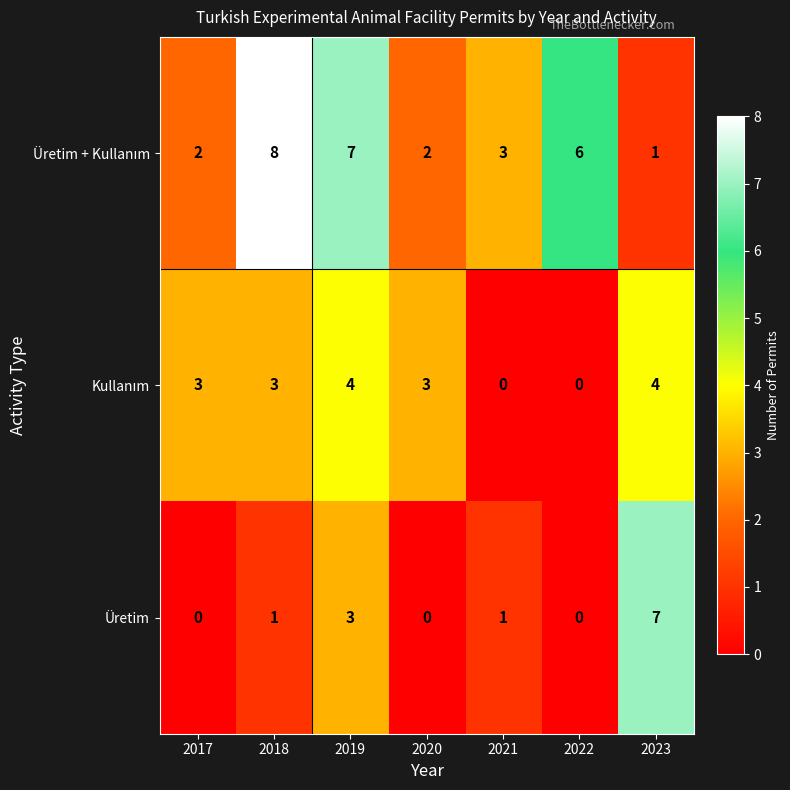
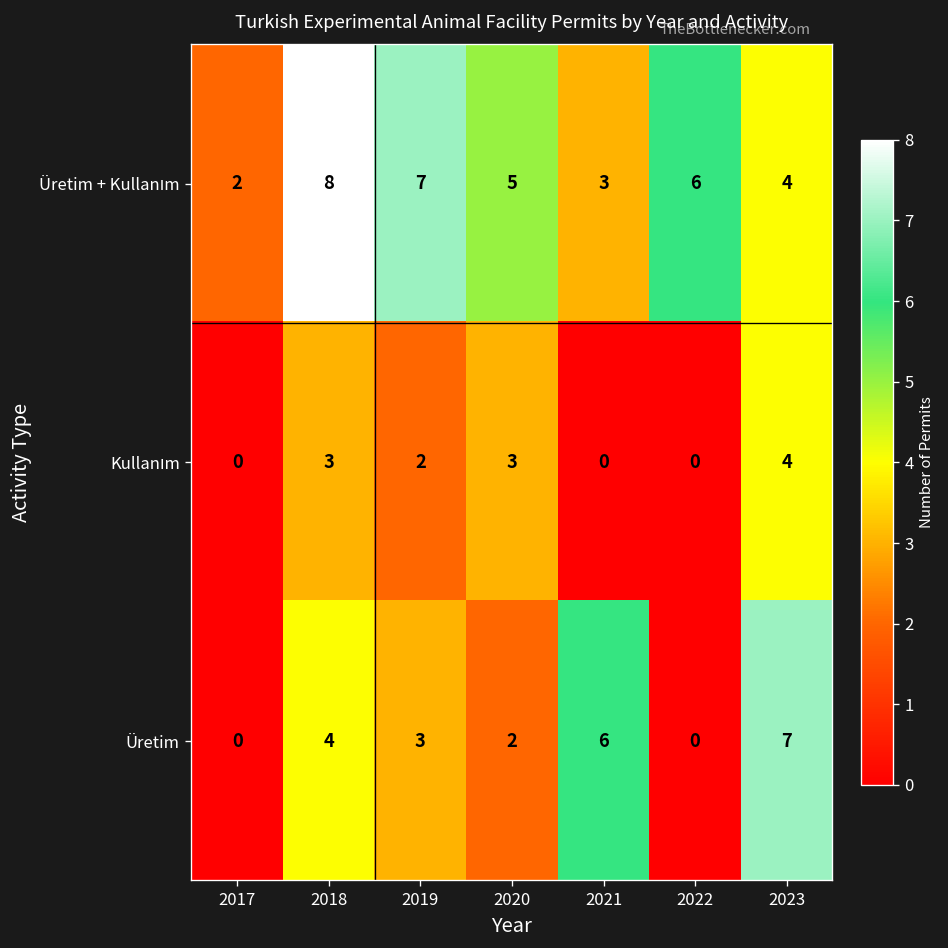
  {
    "Üretim + Kullanım": {
      "2017": 2,
      "2018": 8,
      "2019": 7,
-     "2020": 2,
+     "2020": 5,
      "2021": 3,
      "2022": 6,
-     "2023": 1
+     "2023": 4
    },
    "Kullanım": {
-     "2017": 3,
+     "2017": 0,
      "2018": 3,
-     "2019": 4,
+     "2019": 2,
      "2020": 3,
      "2021": 0,
      "2022": 0,
      "2023": 4
    },
    "Üretim": {
      "2017": 0,
-     "2018": 1,
+     "2018": 4,
      "2019": 3,
-     "2020": 0,
-     "2021": 1,
+     "2020": 2,
+     "2021": 6,
      "2022": 0,
      "2023": 7
    }
  }
